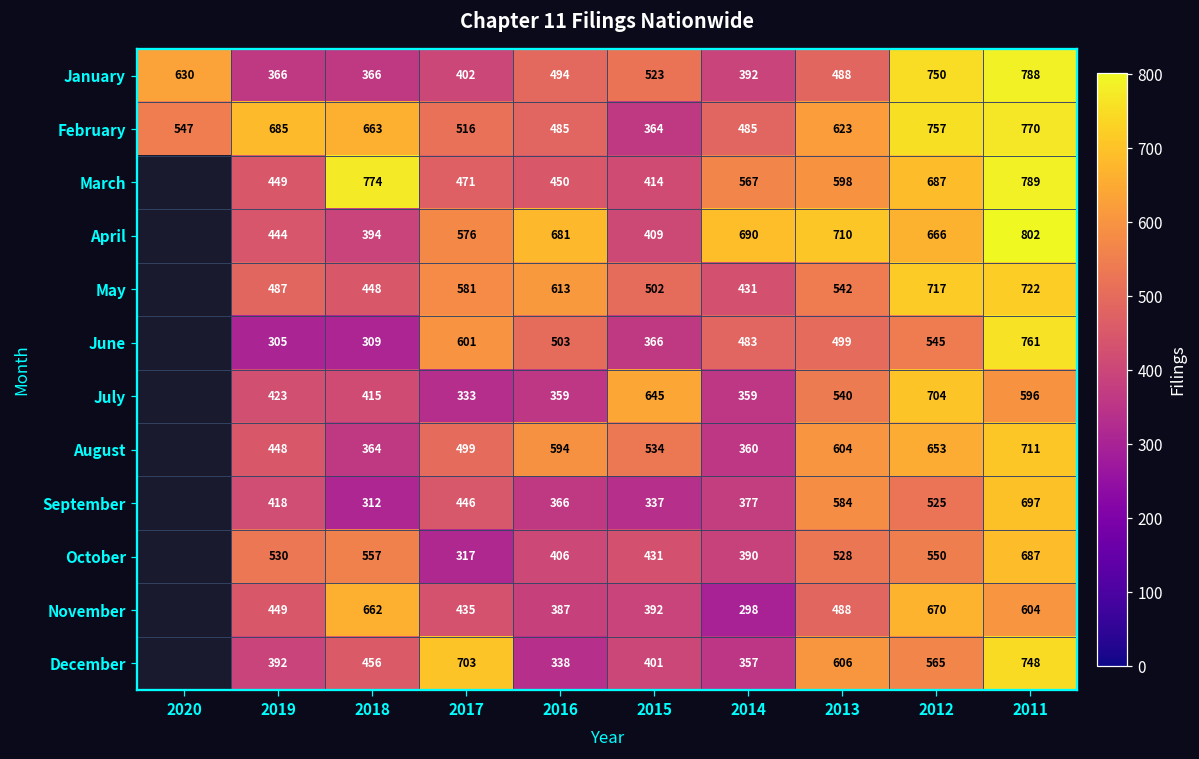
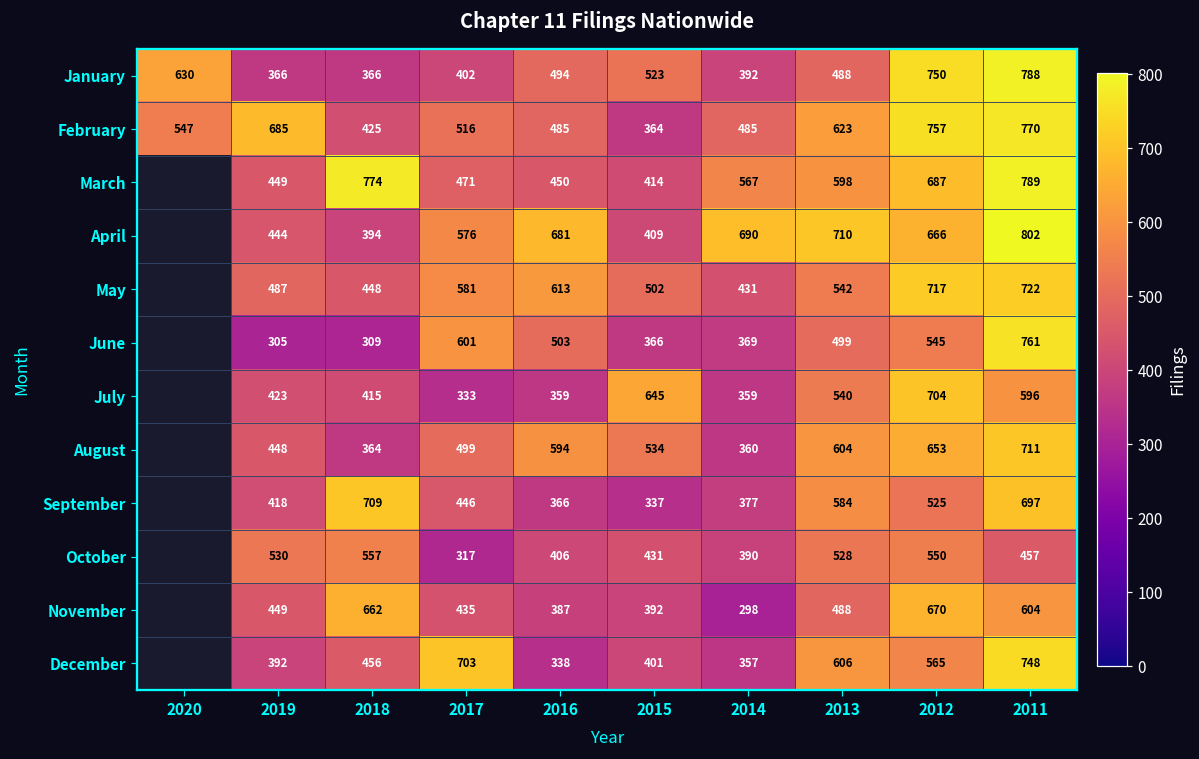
  {
    "January": {
      "2020": 630,
      "2019": 366,
      "2018": 366,
      "2017": 402,
      "2016": 494,
      "2015": 523,
      "2014": 392,
      "2013": 488,
      "2012": 750,
      "2011": 788
    },
    "February": {
      "2020": 547,
      "2019": 685,
-     "2018": 663,
+     "2018": 425,
      "2017": 516,
      "2016": 485,
      "2015": 364,
      "2014": 485,
      "2013": 623,
      "2012": 757,
      "2011": 770
    },
    "March": {
      "2019": 449,
      "2018": 774,
      "2017": 471,
      "2016": 450,
      "2015": 414,
      "2014": 567,
      "2013": 598,
      "2012": 687,
      "2011": 789
    },
    "April": {
      "2019": 444,
      "2018": 394,
      "2017": 576,
      "2016": 681,
      "2015": 409,
      "2014": 690,
      "2013": 710,
      "2012": 666,
      "2011": 802
    },
    "May": {
      "2019": 487,
      "2018": 448,
      "2017": 581,
      "2016": 613,
      "2015": 502,
      "2014": 431,
      "2013": 542,
      "2012": 717,
      "2011": 722
    },
    "June": {
      "2019": 305,
      "2018": 309,
      "2017": 601,
      "2016": 503,
      "2015": 366,
-     "2014": 483,
+     "2014": 369,
      "2013": 499,
      "2012": 545,
      "2011": 761
    },
    "July": {
      "2019": 423,
      "2018": 415,
      "2017": 333,
      "2016": 359,
      "2015": 645,
      "2014": 359,
      "2013": 540,
      "2012": 704,
      "2011": 596
    },
    "August": {
      "2019": 448,
      "2018": 364,
      "2017": 499,
      "2016": 594,
      "2015": 534,
      "2014": 360,
      "2013": 604,
      "2012": 653,
      "2011": 711
    },
    "September": {
      "2019": 418,
-     "2018": 312,
+     "2018": 709,
      "2017": 446,
      "2016": 366,
      "2015": 337,
      "2014": 377,
      "2013": 584,
      "2012": 525,
      "2011": 697
    },
    "October": {
      "2019": 530,
      "2018": 557,
      "2017": 317,
      "2016": 406,
      "2015": 431,
      "2014": 390,
      "2013": 528,
      "2012": 550,
-     "2011": 687
+     "2011": 457
    },
    "November": {
      "2019": 449,
      "2018": 662,
      "2017": 435,
      "2016": 387,
      "2015": 392,
      "2014": 298,
      "2013": 488,
      "2012": 670,
      "2011": 604
    },
    "December": {
      "2019": 392,
      "2018": 456,
      "2017": 703,
      "2016": 338,
      "2015": 401,
      "2014": 357,
      "2013": 606,
      "2012": 565,
      "2011": 748
    }
  }
